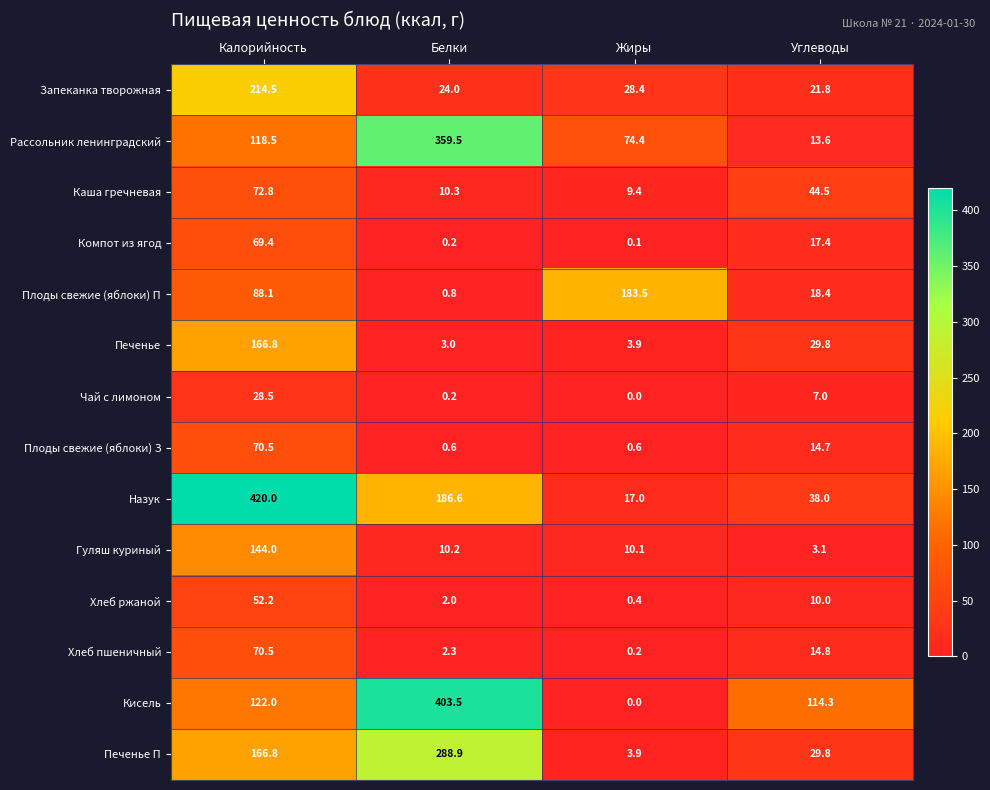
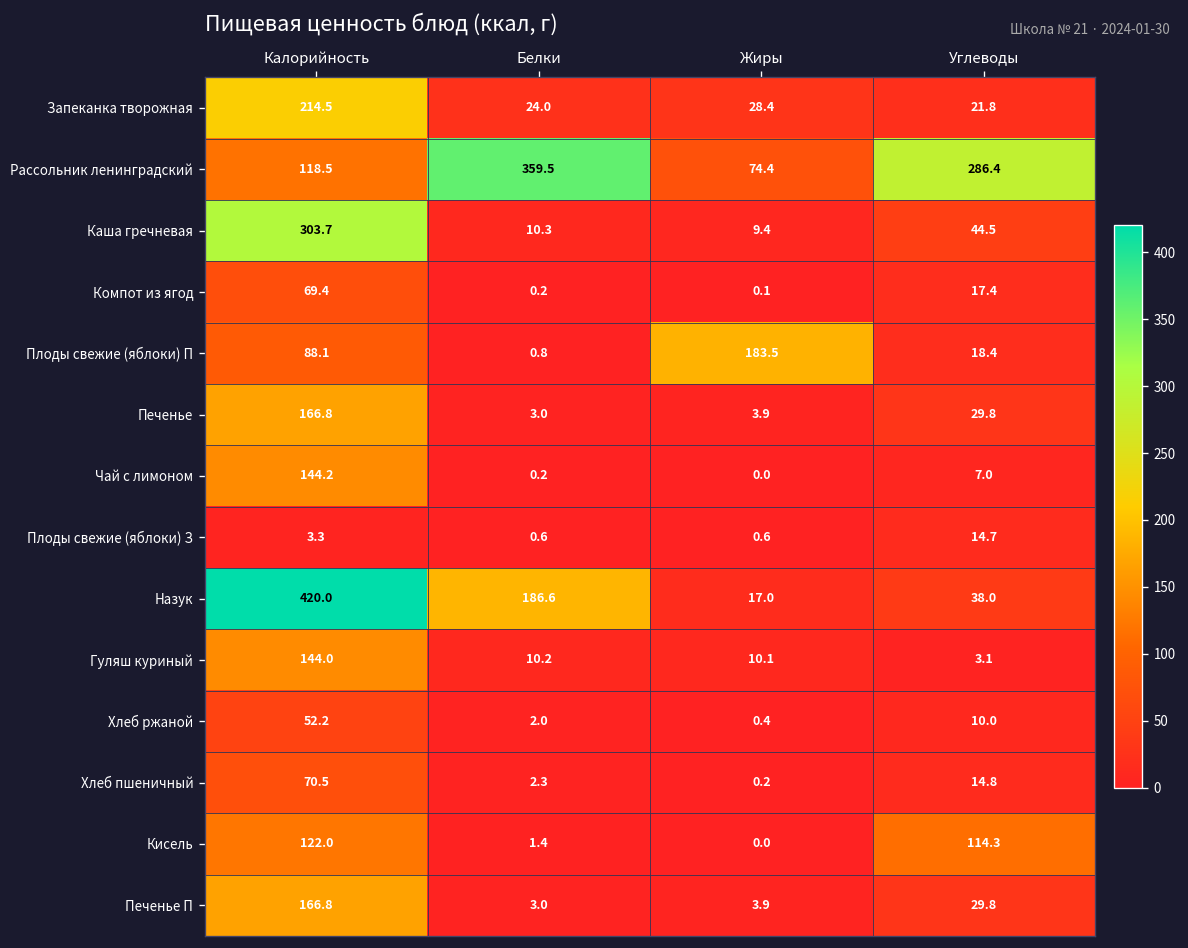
  {
    "Запеканка творожная": {
      "Калорийность": 214.5,
      "Белки": 24.0,
      "Жиры": 28.4,
      "Углеводы": 21.8
    },
    "Рассольник ленинградский": {
      "Калорийность": 118.5,
      "Белки": 359.5,
      "Жиры": 74.4,
-     "Углеводы": 13.6
+     "Углеводы": 286.4
    },
    "Каша гречневая": {
-     "Калорийность": 72.8,
+     "Калорийность": 303.7,
      "Белки": 10.3,
      "Жиры": 9.4,
      "Углеводы": 44.5
    },
    "Компот из ягод": {
      "Калорийность": 69.4,
      "Белки": 0.2,
      "Жиры": 0.1,
      "Углеводы": 17.4
    },
    "Плоды свежие (яблоки) П": {
      "Калорийность": 88.1,
      "Белки": 0.8,
      "Жиры": 183.5,
      "Углеводы": 18.4
    },
    "Печенье": {
      "Калорийность": 166.8,
      "Белки": 3.0,
      "Жиры": 3.9,
      "Углеводы": 29.8
    },
    "Чай с лимоном": {
-     "Калорийность": 28.5,
+     "Калорийность": 144.2,
      "Белки": 0.2,
      "Жиры": 0.0,
      "Углеводы": 7.0
    },
    "Плоды свежие (яблоки) З": {
-     "Калорийность": 70.5,
+     "Калорийность": 3.3,
      "Белки": 0.6,
      "Жиры": 0.6,
      "Углеводы": 14.7
    },
    "Назук": {
      "Калорийность": 420.0,
      "Белки": 186.6,
      "Жиры": 17.0,
      "Углеводы": 38.0
    },
    "Гуляш куриный": {
      "Калорийность": 144.0,
      "Белки": 10.2,
      "Жиры": 10.1,
      "Углеводы": 3.1
    },
    "Хлеб ржаной": {
      "Калорийность": 52.2,
      "Белки": 2.0,
      "Жиры": 0.4,
      "Углеводы": 10.0
    },
    "Хлеб пшеничный": {
      "Калорийность": 70.5,
      "Белки": 2.3,
      "Жиры": 0.2,
      "Углеводы": 14.8
    },
    "Кисель": {
      "Калорийность": 122.0,
-     "Белки": 403.5,
+     "Белки": 1.4,
      "Жиры": 0.0,
      "Углеводы": 114.3
    },
    "Печенье П": {
      "Калорийность": 166.8,
-     "Белки": 288.9,
+     "Белки": 3.0,
      "Жиры": 3.9,
      "Углеводы": 29.8
    }
  }
